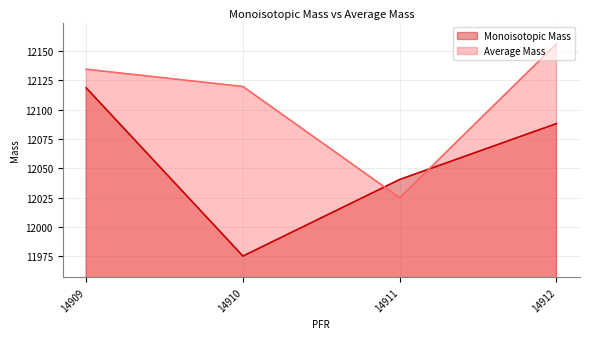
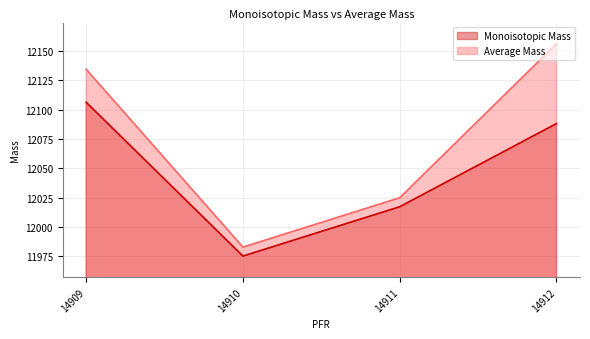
  {
    "Monoisotopic Mass": {
-     "14909": 12119,
+     "14909": 12106,
      "14910": 11975,
-     "14911": 12041,
+     "14911": 12017,
      "14912": 12088
    },
    "Average Mass": {
      "14909": 12135,
-     "14910": 12120,
+     "14910": 11983,
      "14911": 12025
    }
  }
